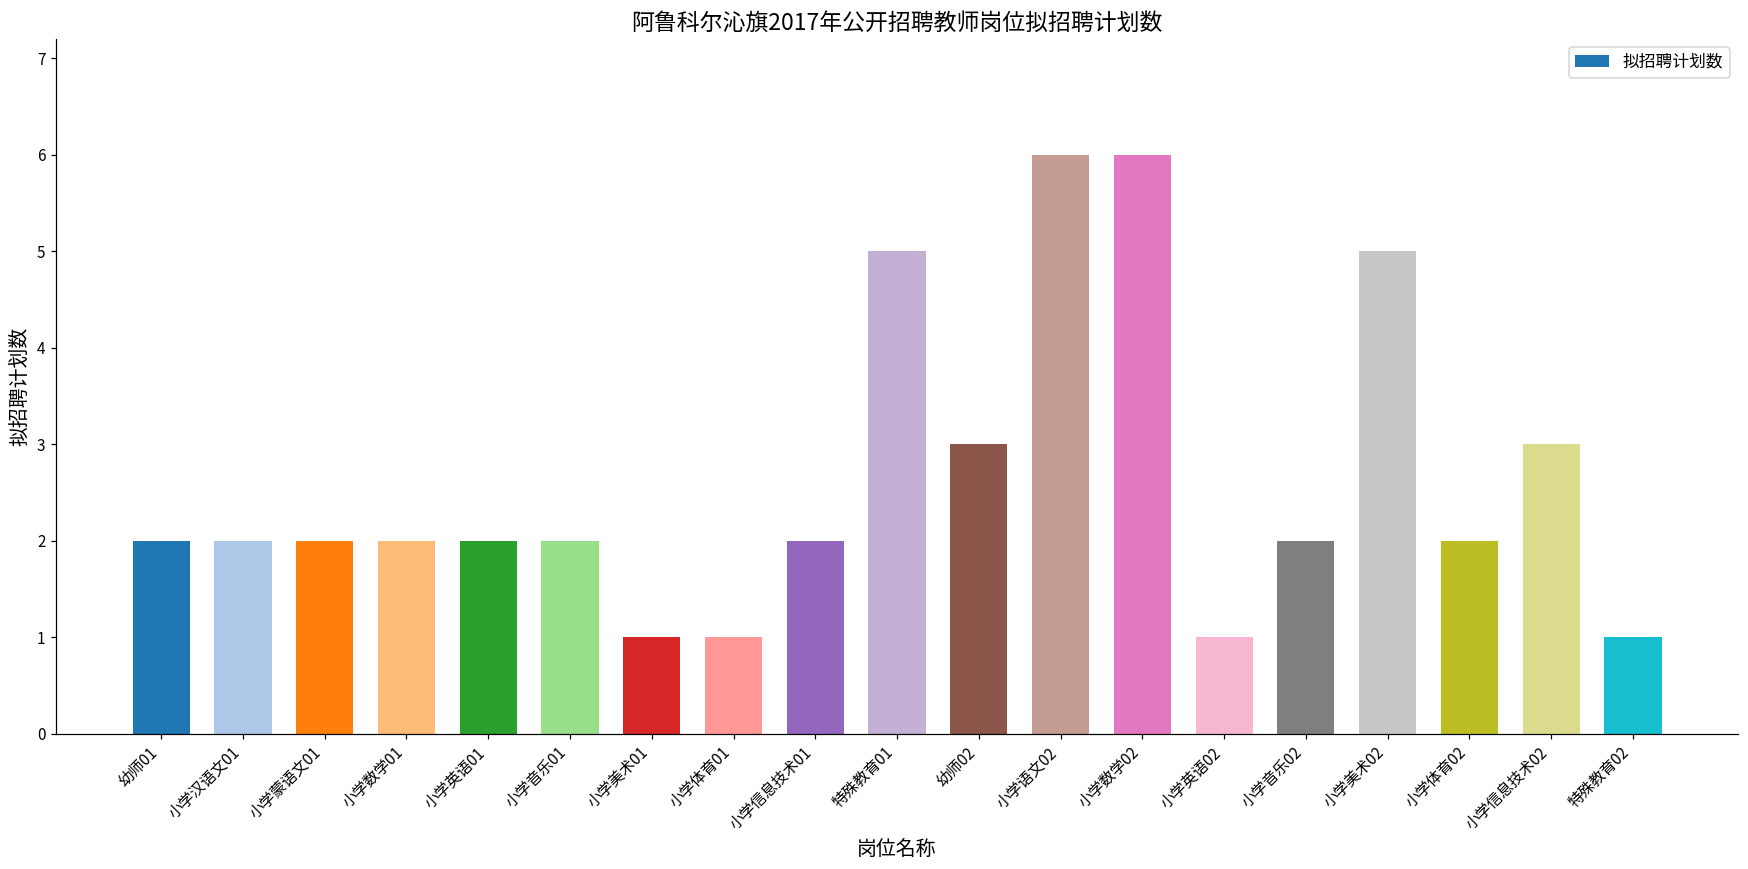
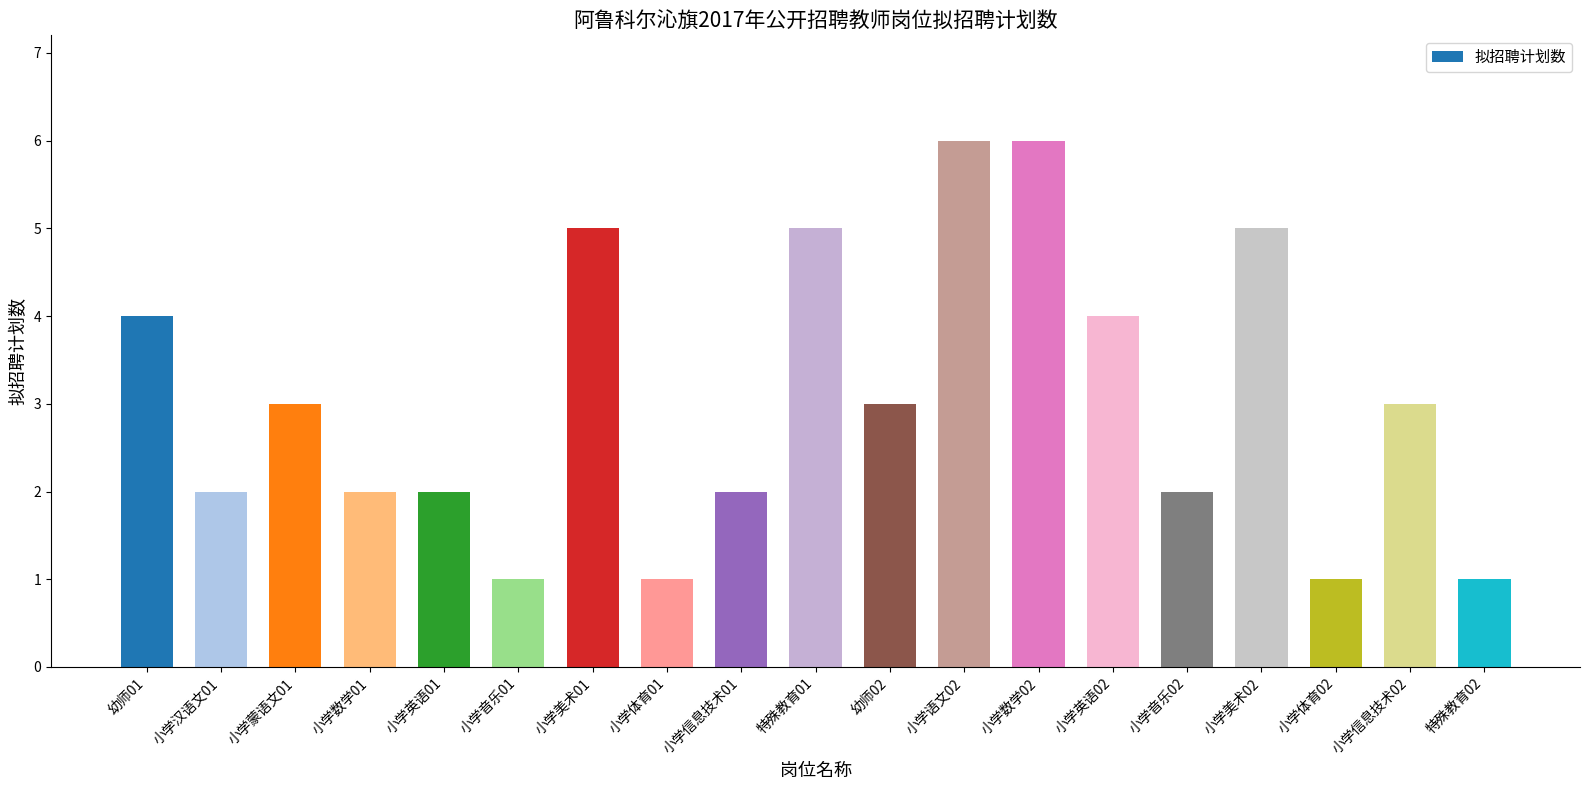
  {
-   "幼师01": 2,
+   "幼师01": 4,
    "小学汉语文01": 2,
-   "小学蒙语文01": 2,
+   "小学蒙语文01": 3,
    "小学数学01": 2,
    "小学英语01": 2,
-   "小学音乐01": 2,
-   "小学美术01": 1,
+   "小学音乐01": 1,
+   "小学美术01": 5,
    "小学体育01": 1,
    "小学信息技术01": 2,
    "特殊教育01": 5,
    "幼师02": 3,
    "小学语文02": 6,
    "小学数学02": 6,
-   "小学英语02": 1,
+   "小学英语02": 4,
    "小学音乐02": 2,
    "小学美术02": 5,
-   "小学体育02": 2,
+   "小学体育02": 1,
    "小学信息技术02": 3,
    "特殊教育02": 1
  }
